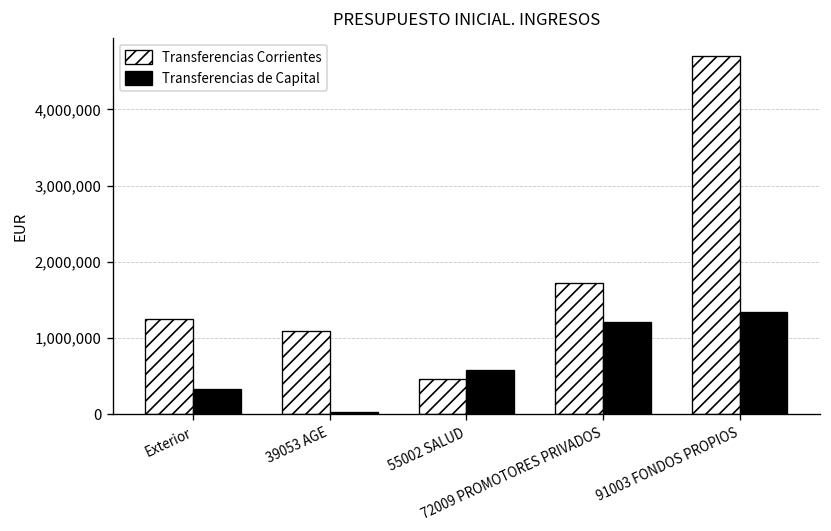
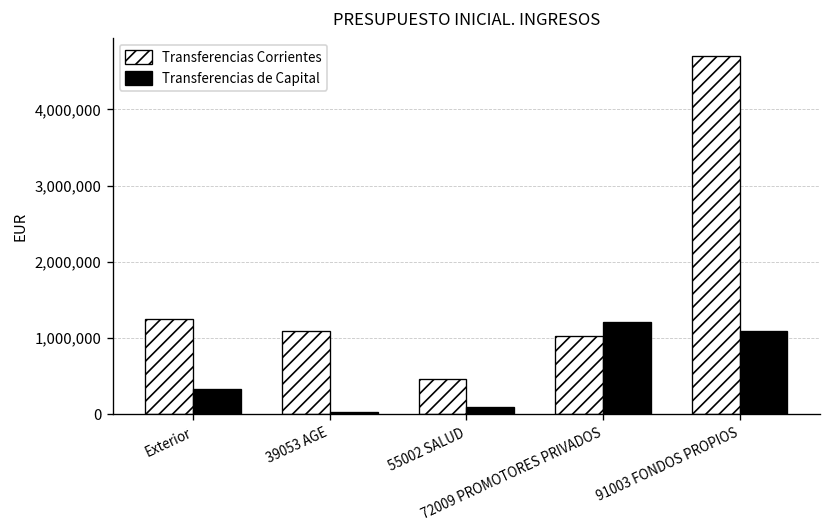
  {
    "Transferencias Corrientes": {
      "Exterior": "1,200,000",
      "39053 AGE": "1,100,000",
      "55002 SALUD": "500,000",
-     "72009 PROMOTORES PRIVADOS": "1,700,000",
+     "72009 PROMOTORES PRIVADOS": "1,000,000",
      "91003 FONDOS PROPIOS": "4,700,000"
    },
    "Transferencias de Capital": {
      "Exterior": "300,000",
-     "55002 SALUD": "600,000",
+     "55002 SALUD": "100,000",
      "72009 PROMOTORES PRIVADOS": "1,200,000",
-     "91003 FONDOS PROPIOS": "1,300,000"
+     "91003 FONDOS PROPIOS": "1,100,000"
    }
  }
